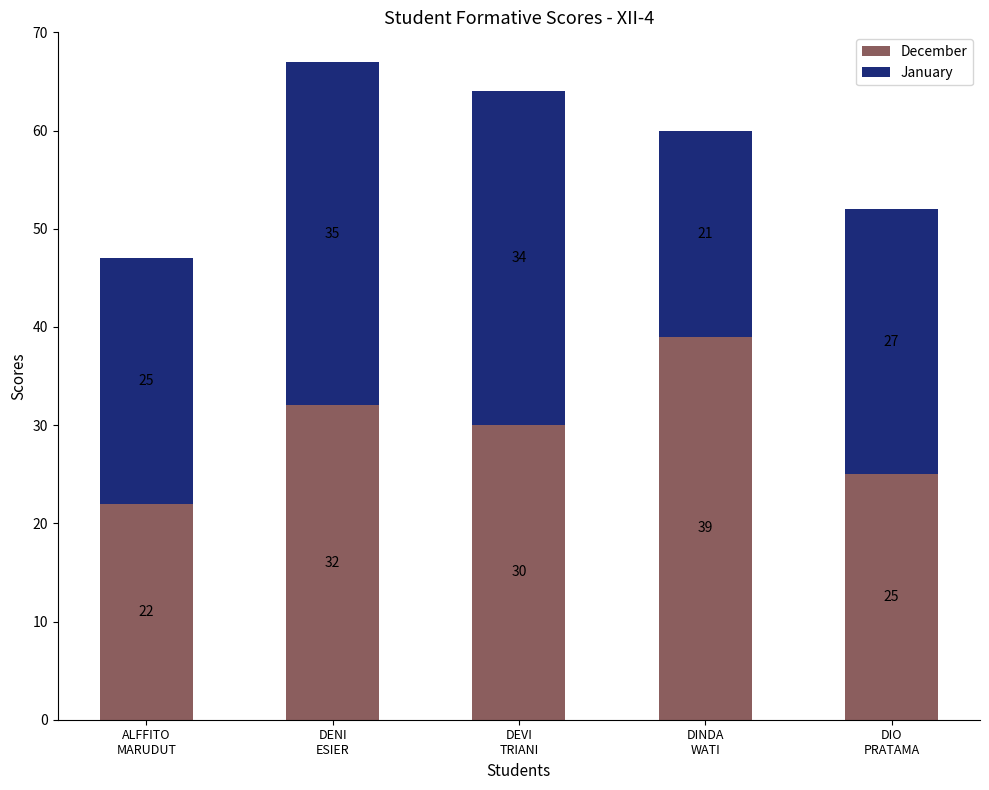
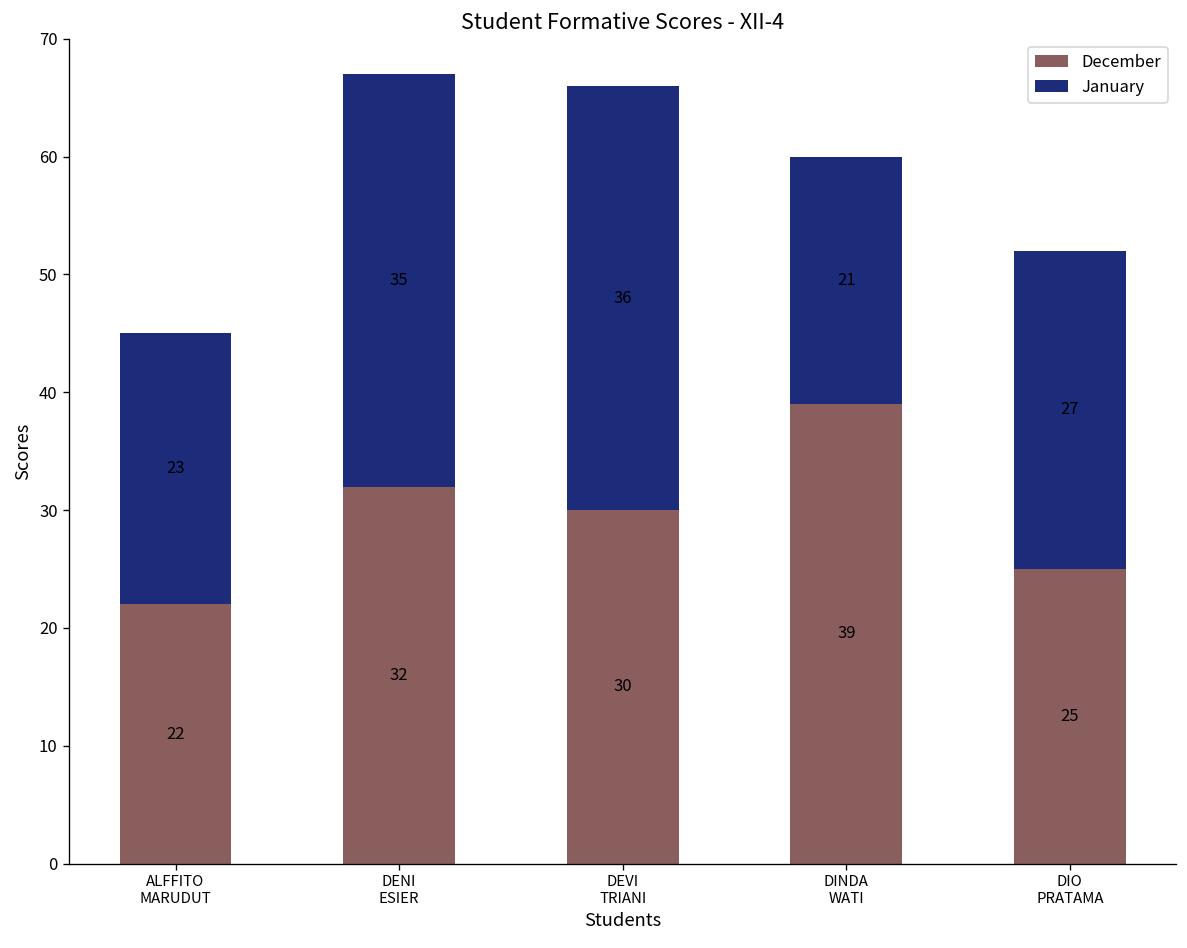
  {
    "December": {
      "ALFFITO MARUDUT": 22,
      "DENI ESIER": 32,
      "DEVI TRIANI": 30,
      "DINDA WATI": 39,
      "DIO PRATAMA": 25
    },
    "January": {
-     "ALFFITO MARUDUT": 25,
+     "ALFFITO MARUDUT": 23,
      "DENI ESIER": 35,
-     "DEVI TRIANI": 34,
+     "DEVI TRIANI": 36,
      "DINDA WATI": 21,
      "DIO PRATAMA": 27
    }
  }
